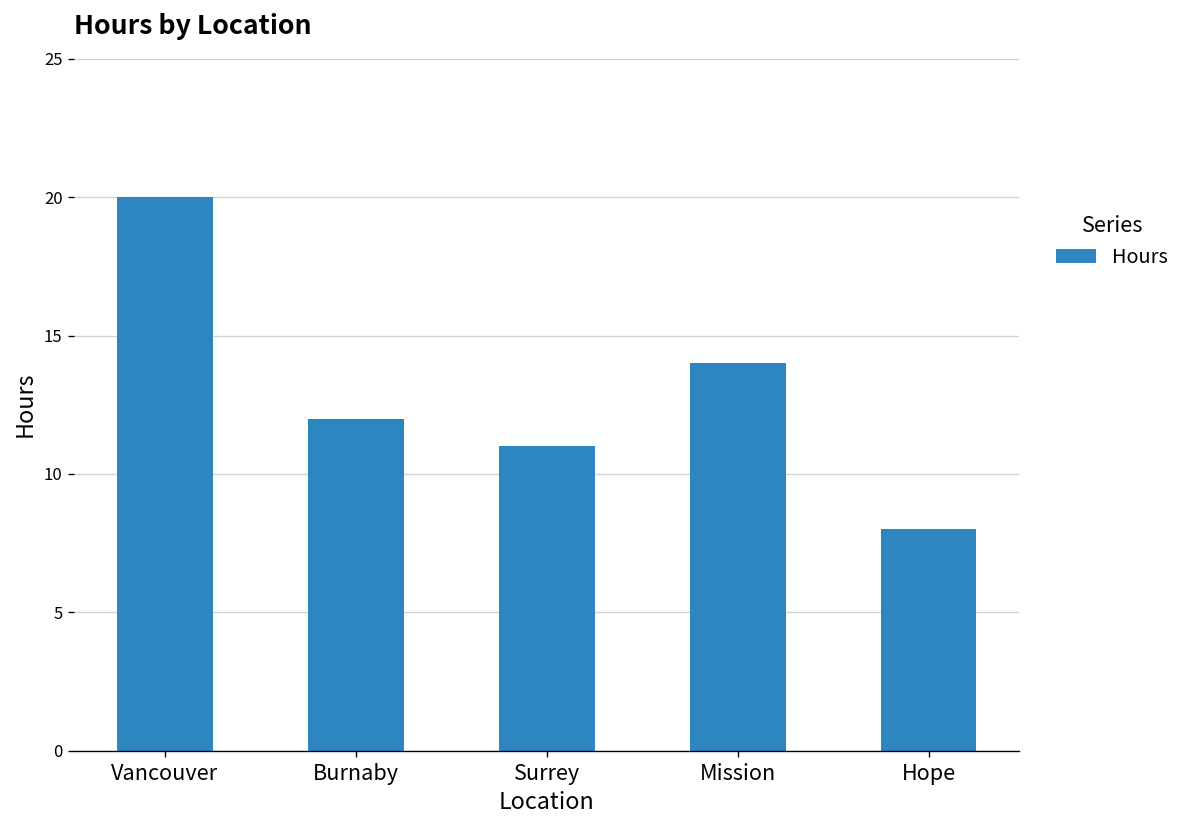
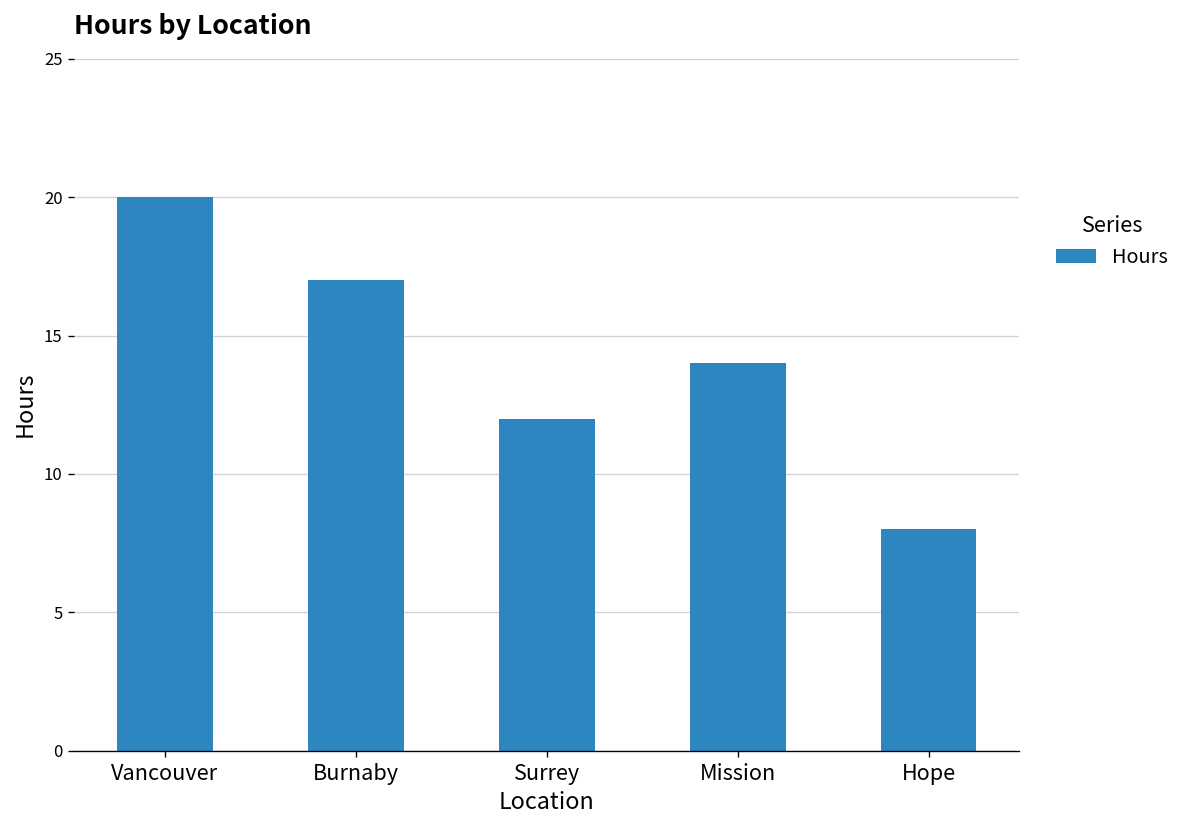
  {
    "Vancouver": 20,
-   "Burnaby": 12,
-   "Surrey": 11,
+   "Burnaby": 17,
+   "Surrey": 12,
    "Mission": 14,
    "Hope": 8
  }
